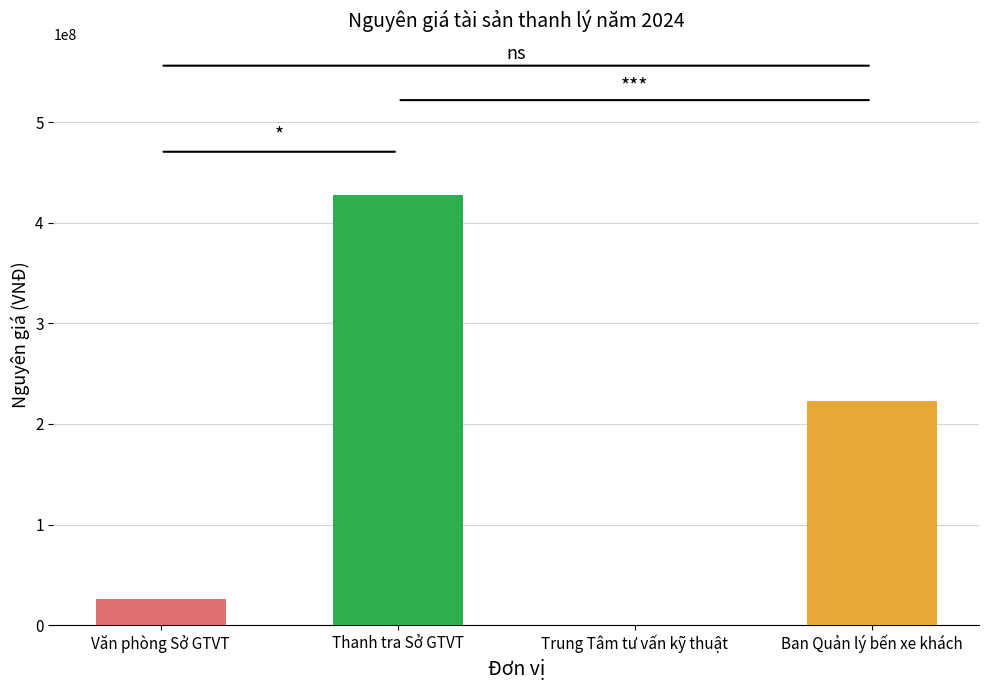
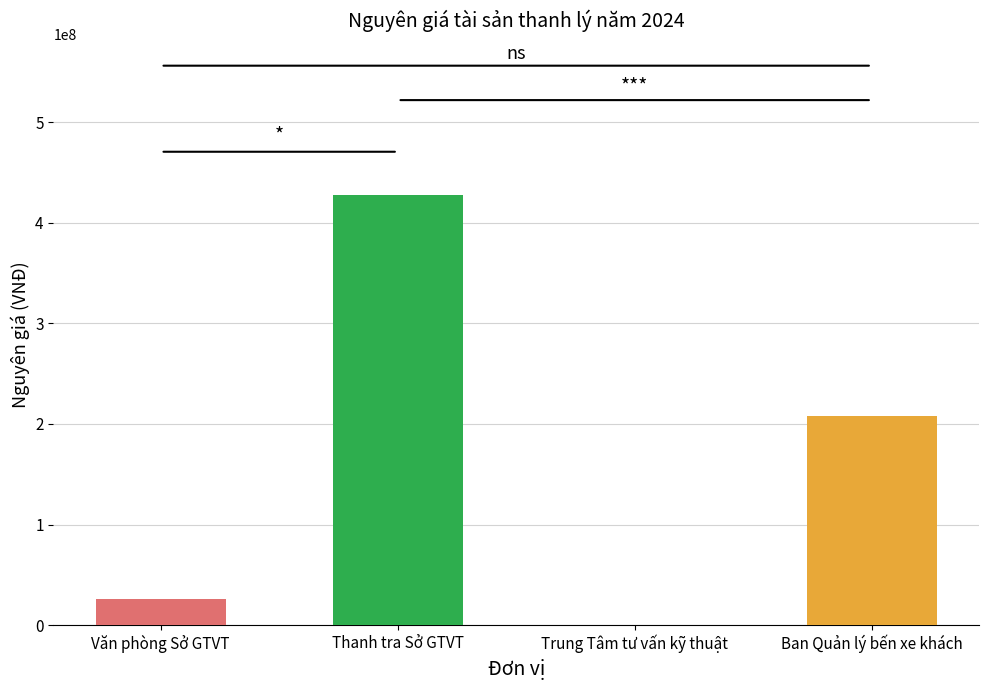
  {
    "Văn phòng Sở GTVT": 26000000,
    "Thanh tra Sở GTVT": 428000000,
    "Trung Tâm tư vấn kỹ thuật": 0,
-   "Ban Quản lý bến xe khách": 223000000
+   "Ban Quản lý bến xe khách": 208000000
  }
